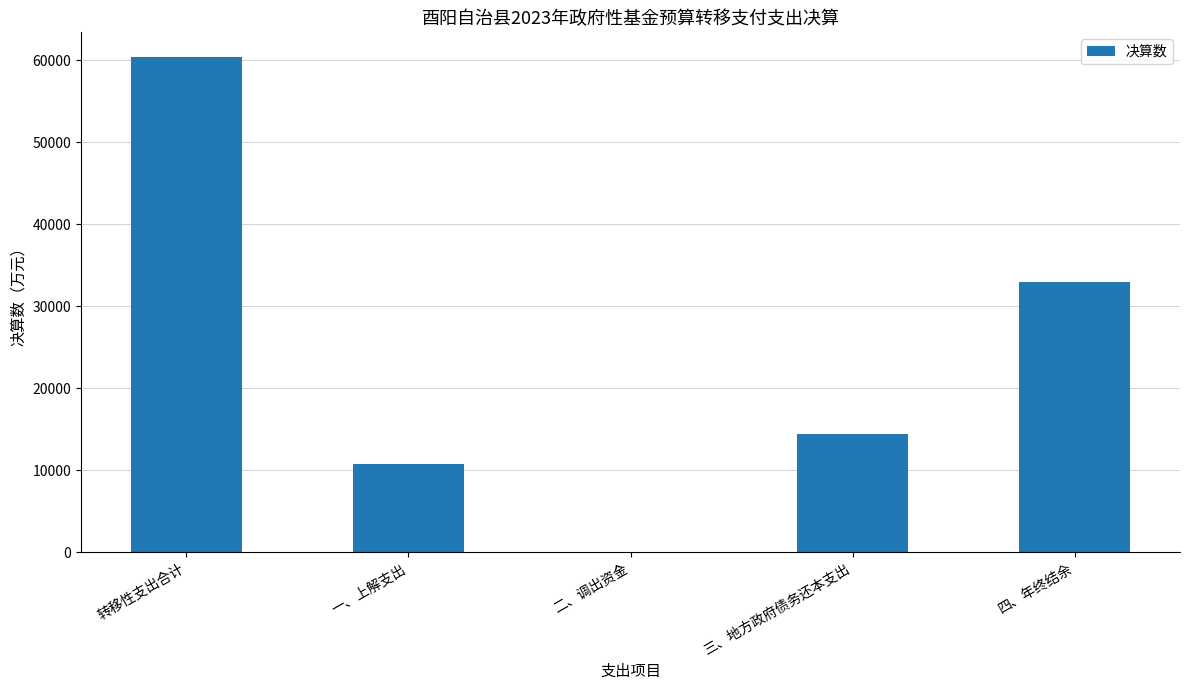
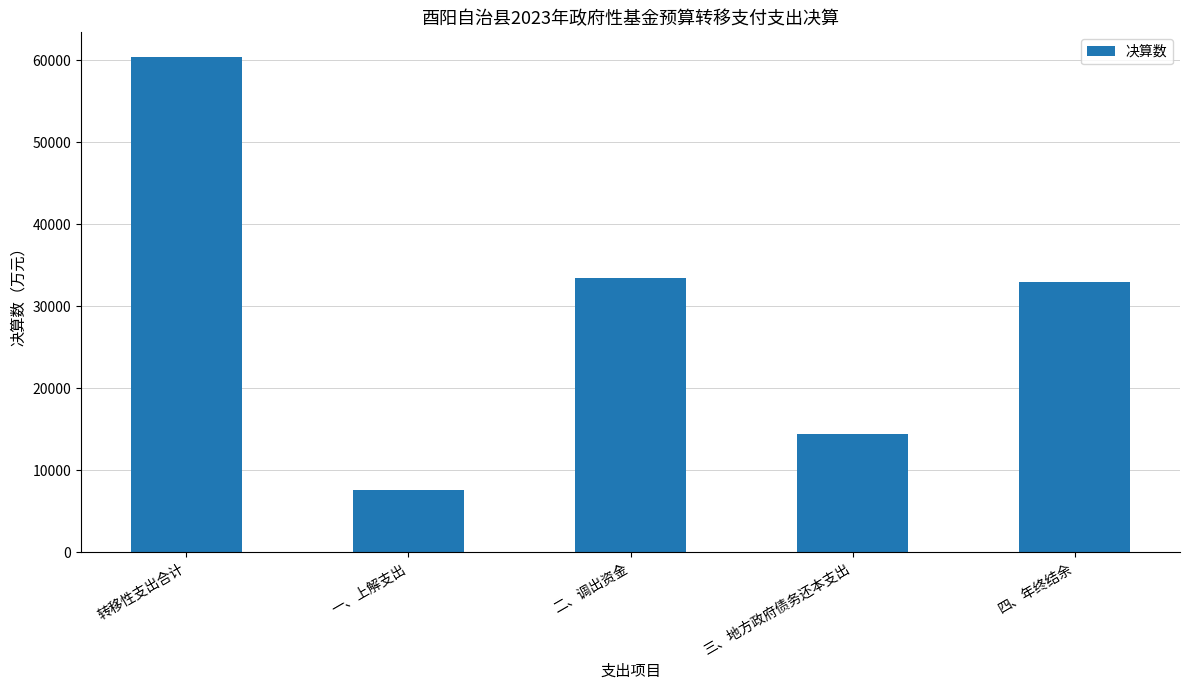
  {
    "转移性支出合计": 60000,
-   "一、上解支出": 11000,
-   "二、调出资金": 0,
+   "一、上解支出": 8000,
+   "二、调出资金": 33000,
    "三、地方政府债务还本支出": 14000,
    "四、年终结余": 33000
  }
